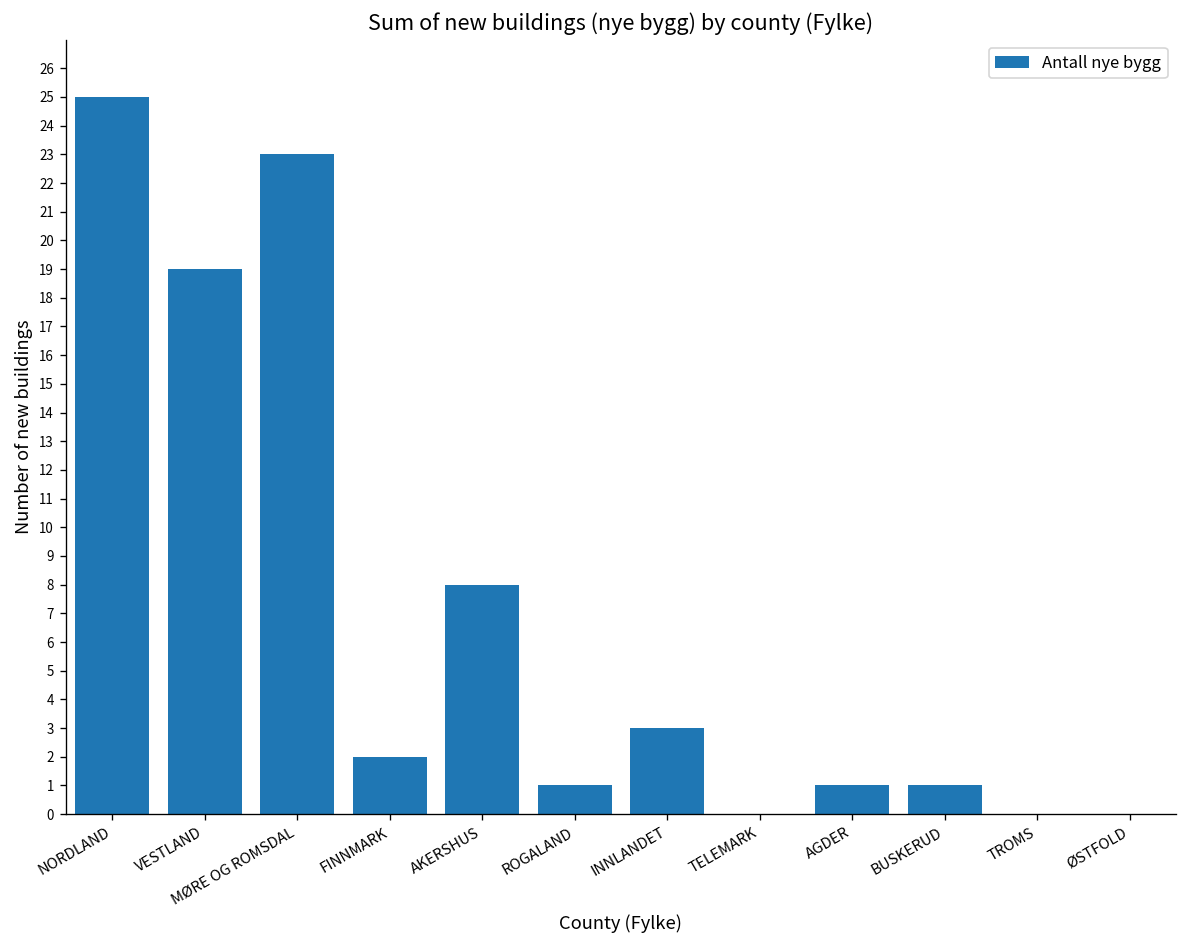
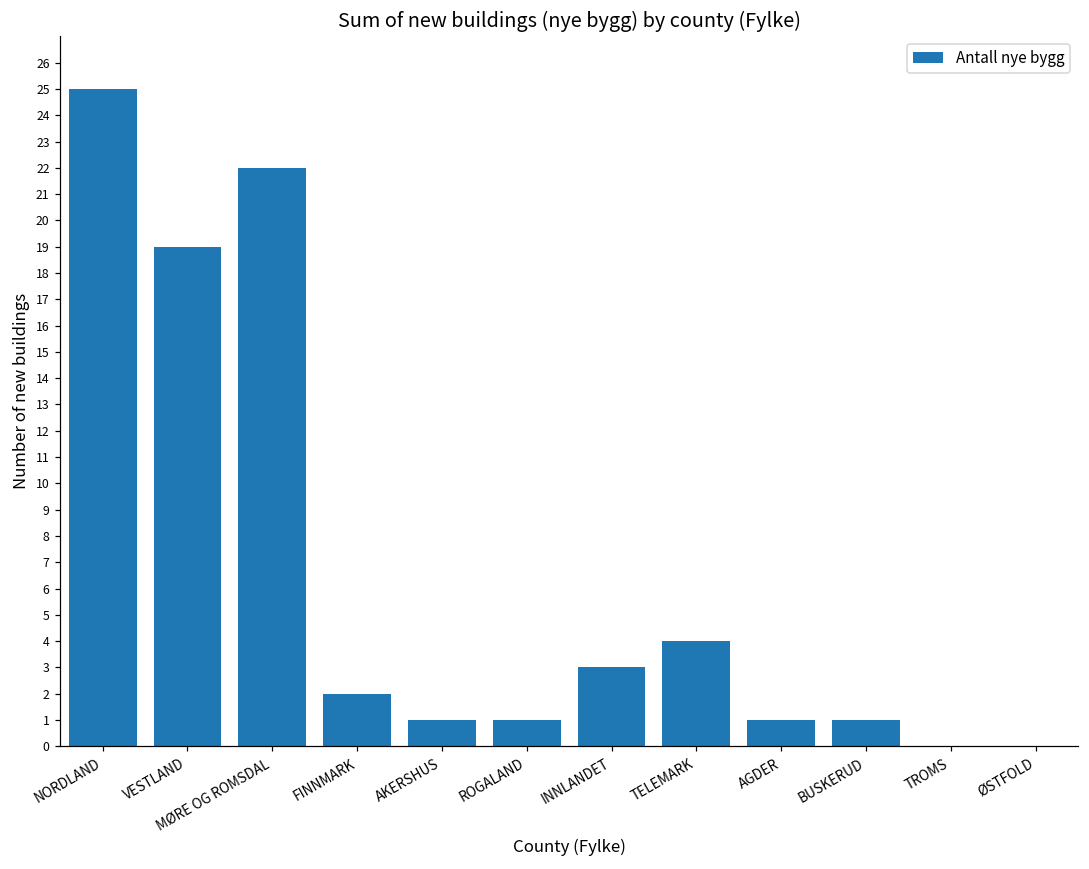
  {
    "NORDLAND": 25,
    "VESTLAND": 19,
-   "MØRE OG ROMSDAL": 23,
+   "MØRE OG ROMSDAL": 22,
    "FINNMARK": 2,
-   "AKERSHUS": 8,
+   "AKERSHUS": 1,
    "ROGALAND": 1,
    "INNLANDET": 3,
-   "TELEMARK": 0,
+   "TELEMARK": 4,
    "AGDER": 1,
    "BUSKERUD": 1,
    "TROMS": 0,
    "ØSTFOLD": 0
  }
